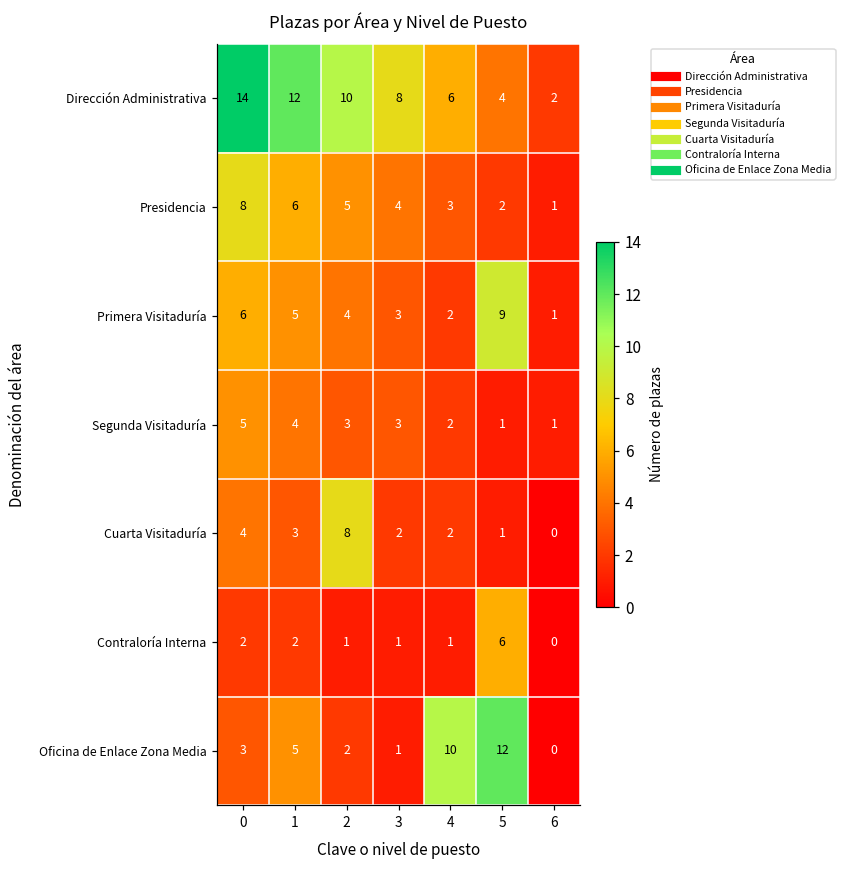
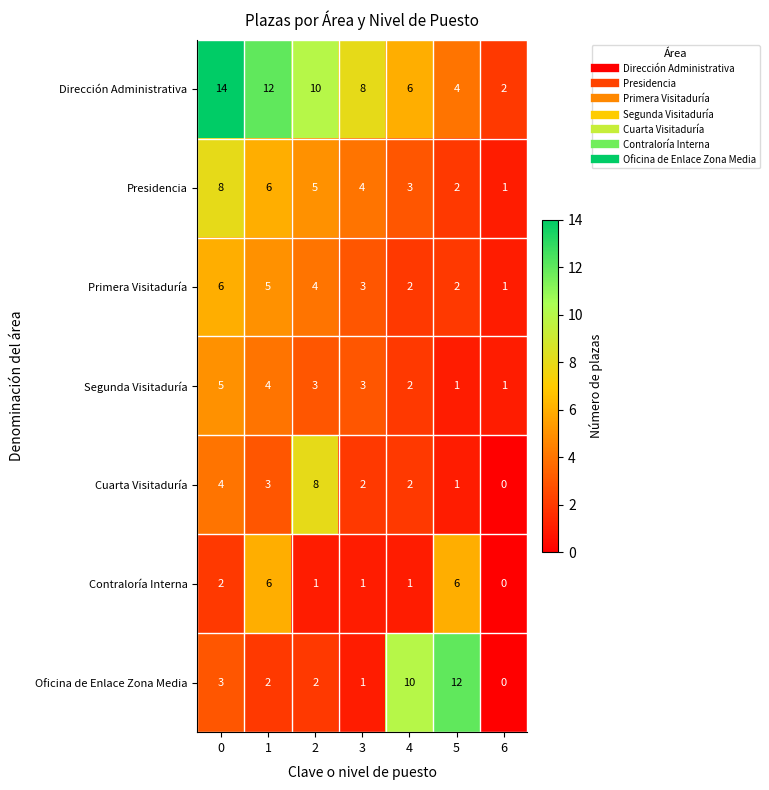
  {
    "Dirección Administrativa": {
      "0": 14,
      "1": 12,
      "2": 10,
      "3": 8,
      "4": 6,
      "5": 4,
      "6": 2
    },
    "Presidencia": {
      "0": 8,
      "1": 6,
      "2": 5,
      "3": 4,
      "4": 3,
      "5": 2,
      "6": 1
    },
    "Primera Visitaduría": {
      "0": 6,
      "1": 5,
      "2": 4,
      "3": 3,
      "4": 2,
-     "5": 9,
+     "5": 2,
      "6": 1
    },
    "Segunda Visitaduría": {
      "0": 5,
      "1": 4,
      "2": 3,
      "3": 3,
      "4": 2,
      "5": 1,
      "6": 1
    },
    "Cuarta Visitaduría": {
      "0": 4,
      "1": 3,
      "2": 8,
      "3": 2,
      "4": 2,
      "5": 1,
      "6": 0
    },
    "Contraloría Interna": {
      "0": 2,
-     "1": 2,
+     "1": 6,
      "2": 1,
      "3": 1,
      "4": 1,
      "5": 6,
      "6": 0
    },
    "Oficina de Enlace Zona Media": {
      "0": 3,
-     "1": 5,
+     "1": 2,
      "2": 2,
      "3": 1,
      "4": 10,
      "5": 12,
      "6": 0
    }
  }
